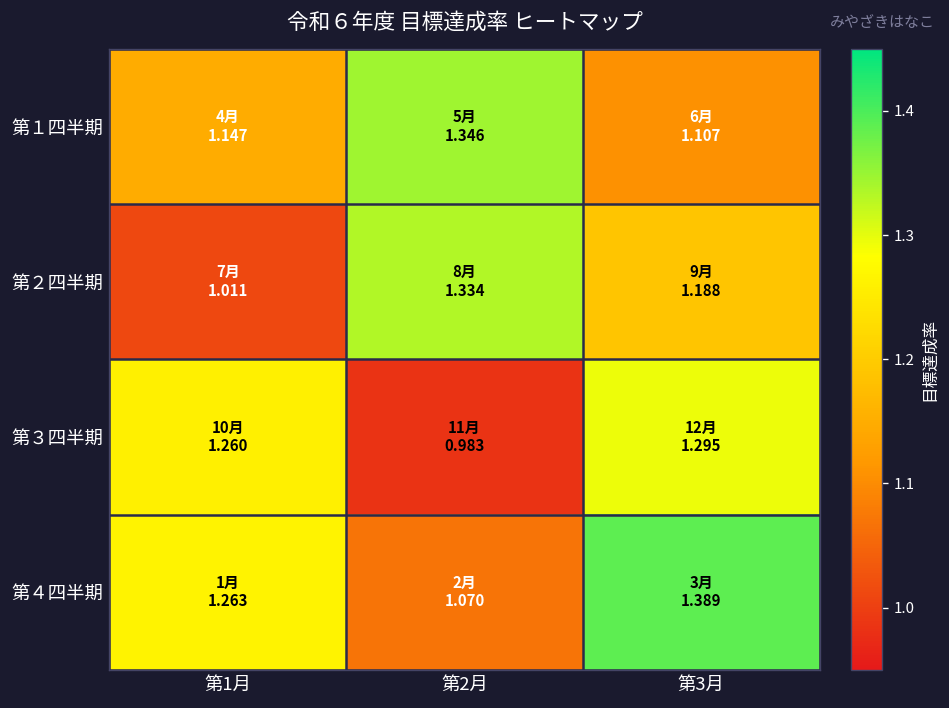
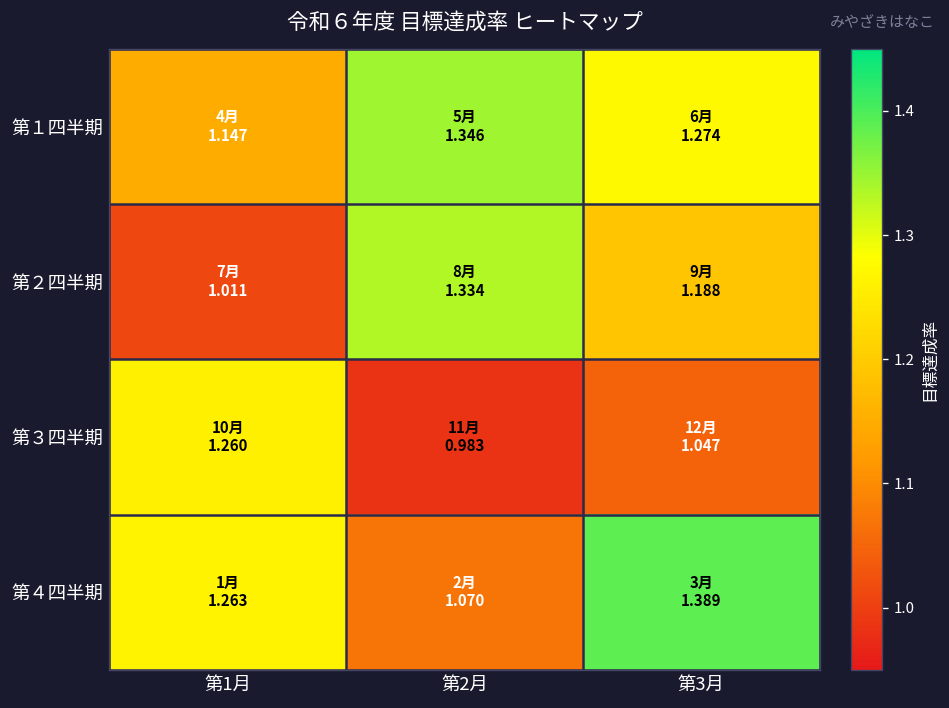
  {
    "第１四半期": {
-     "第3月": 1.107
+     "第3月": 1.274
    },
    "第３四半期": {
-     "第3月": 1.295
+     "第3月": 1.047
    }
  }
